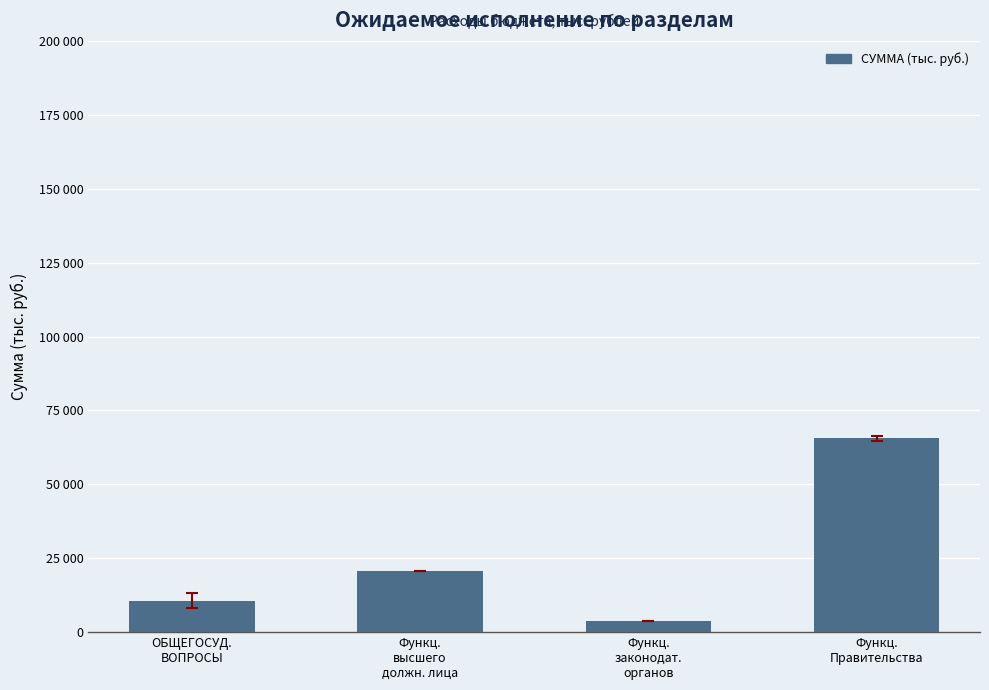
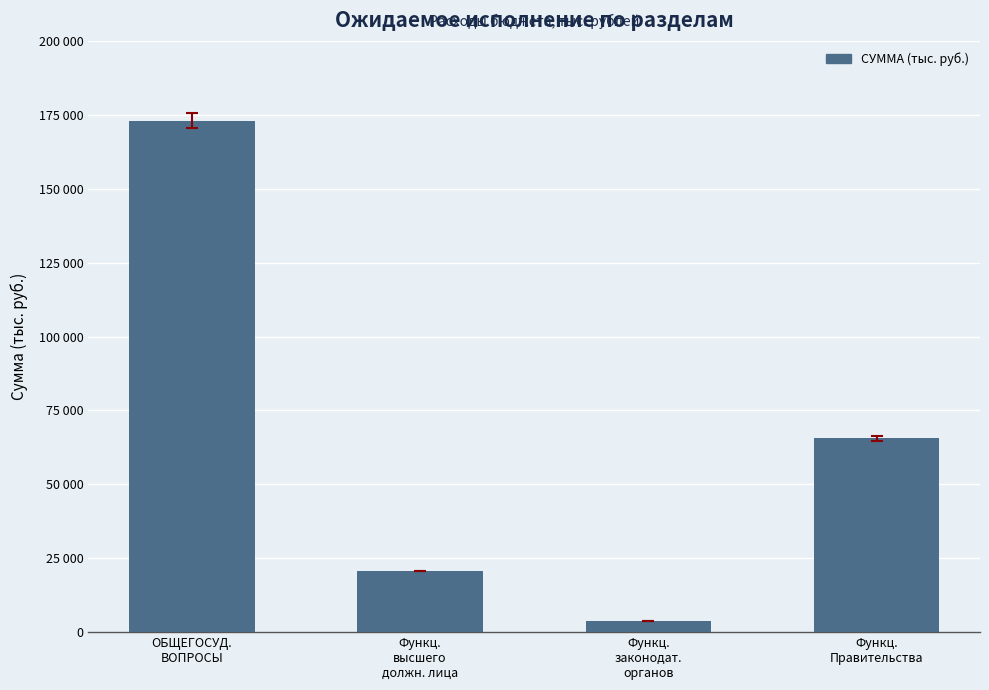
  {
    "СУММА (тыс. руб.)": {
-     "ОБЩЕГОСУД. ВОПРОСЫ": 11000,
+     "ОБЩЕГОСУД. ВОПРОСЫ": 173000,
      "Функц. высшего должн. лица": 21000,
      "Функц. законодат. органов": 4000,
      "Функц. Правительства": 66000
    }
  }
